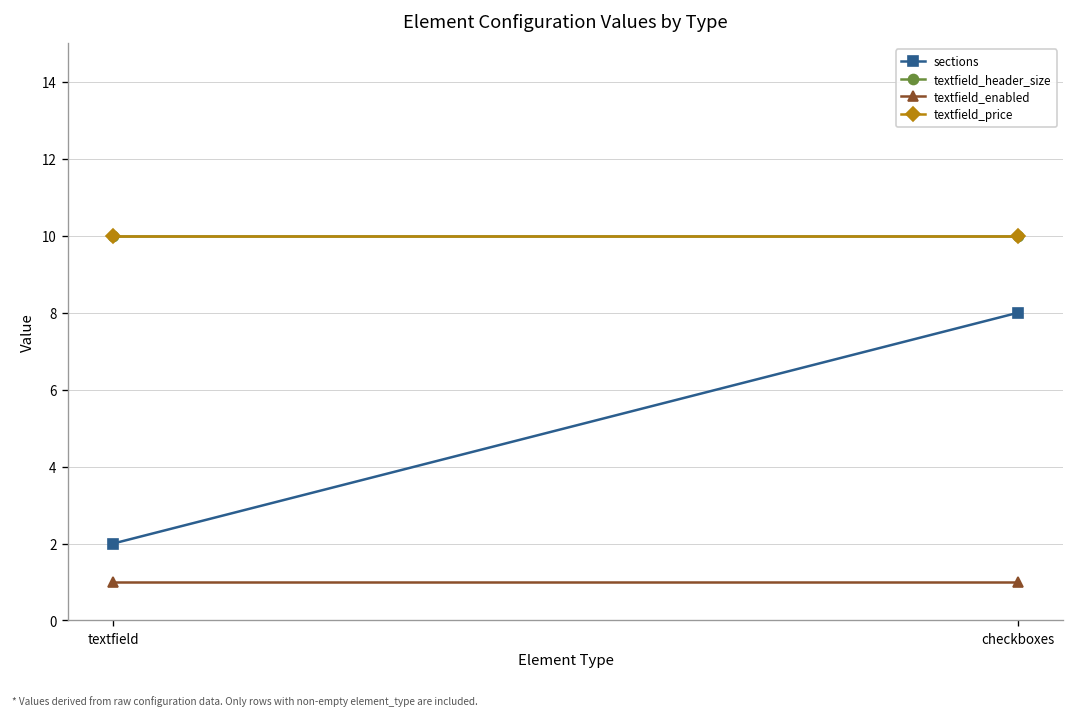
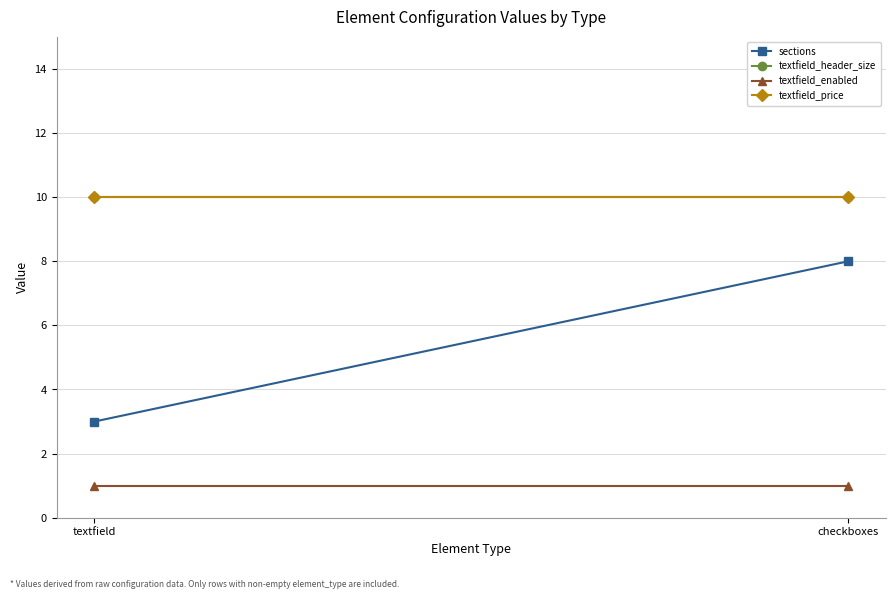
  {
    "sections": {
-     "textfield": 2,
+     "textfield": 3,
      "checkboxes": 8
    },
    "textfield_price": {
      "textfield": 10,
      "checkboxes": 10
    },
    "textfield_enabled": {
      "textfield": 1,
      "checkboxes": 1
    }
  }
